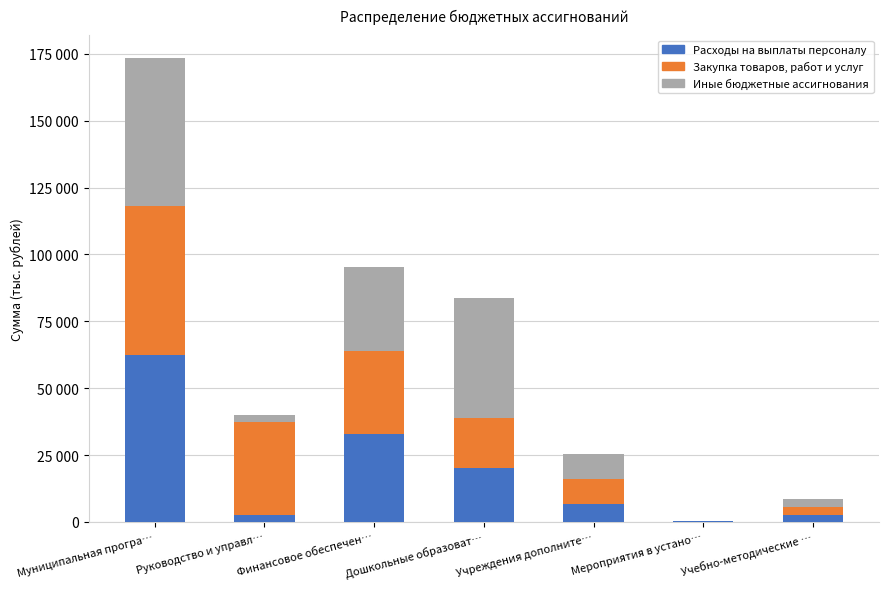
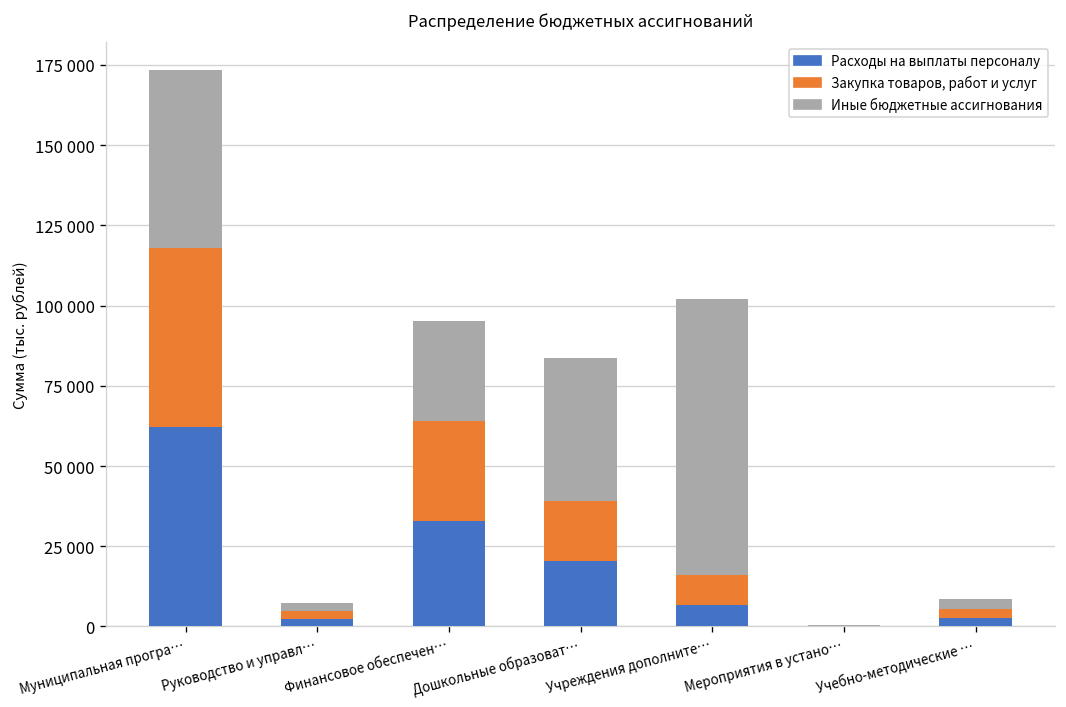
  {
    "Расходы на выплаты персоналу": {
      "Муниципальная програ…": 62000,
      "Руководство и управл…": 2000,
      "Финансовое обеспечен…": 33000,
      "Дошкольные образоват…": 20000,
      "Учреждения дополните…": 7000,
      "Учебно-методические …": 3000
    },
    "Закупка товаров, работ и услуг": {
      "Муниципальная програ…": 56000,
-     "Руководство и управл…": 35000,
+     "Руководство и управл…": 2000,
      "Финансовое обеспечен…": 31000,
      "Дошкольные образоват…": 19000,
      "Учреждения дополните…": 9000,
      "Учебно-методические …": 3000
    },
    "Иные бюджетные ассигнования": {
      "Муниципальная програ…": 55000,
      "Руководство и управл…": 2000,
      "Финансовое обеспечен…": 31000,
      "Дошкольные образоват…": 45000,
-     "Учреждения дополните…": 9000,
+     "Учреждения дополните…": 86000,
      "Учебно-методические …": 3000
    }
  }
